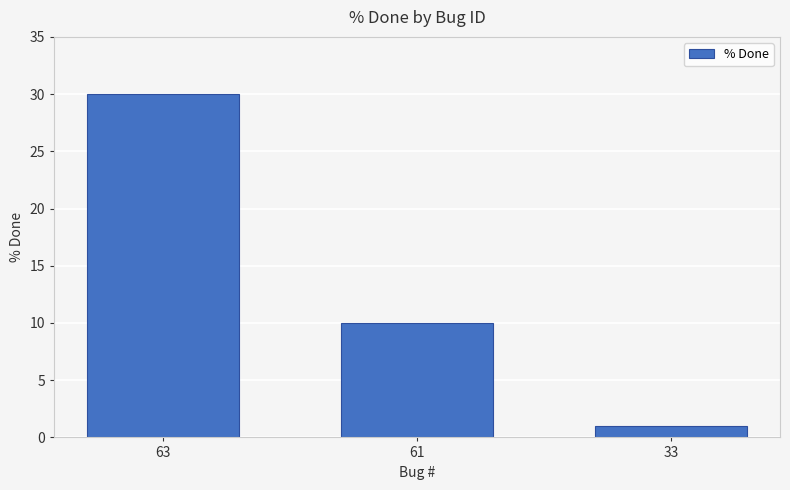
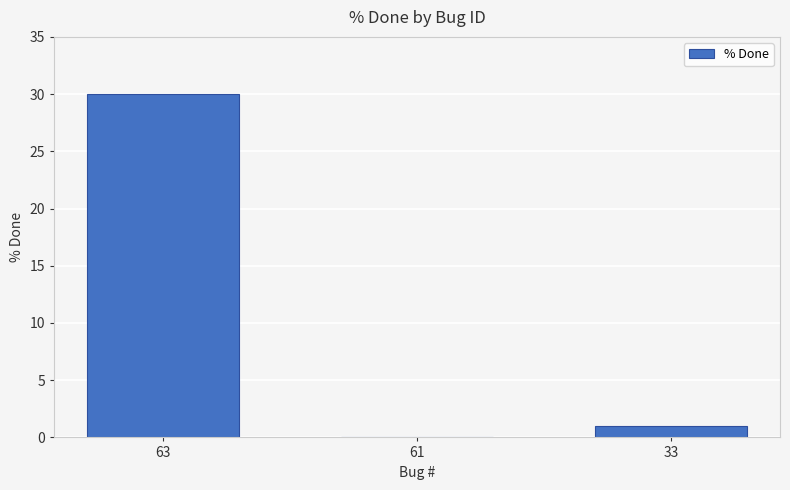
  {
    "63": 30,
-   "61": 10,
+   "61": 0,
    "33": 1
  }
